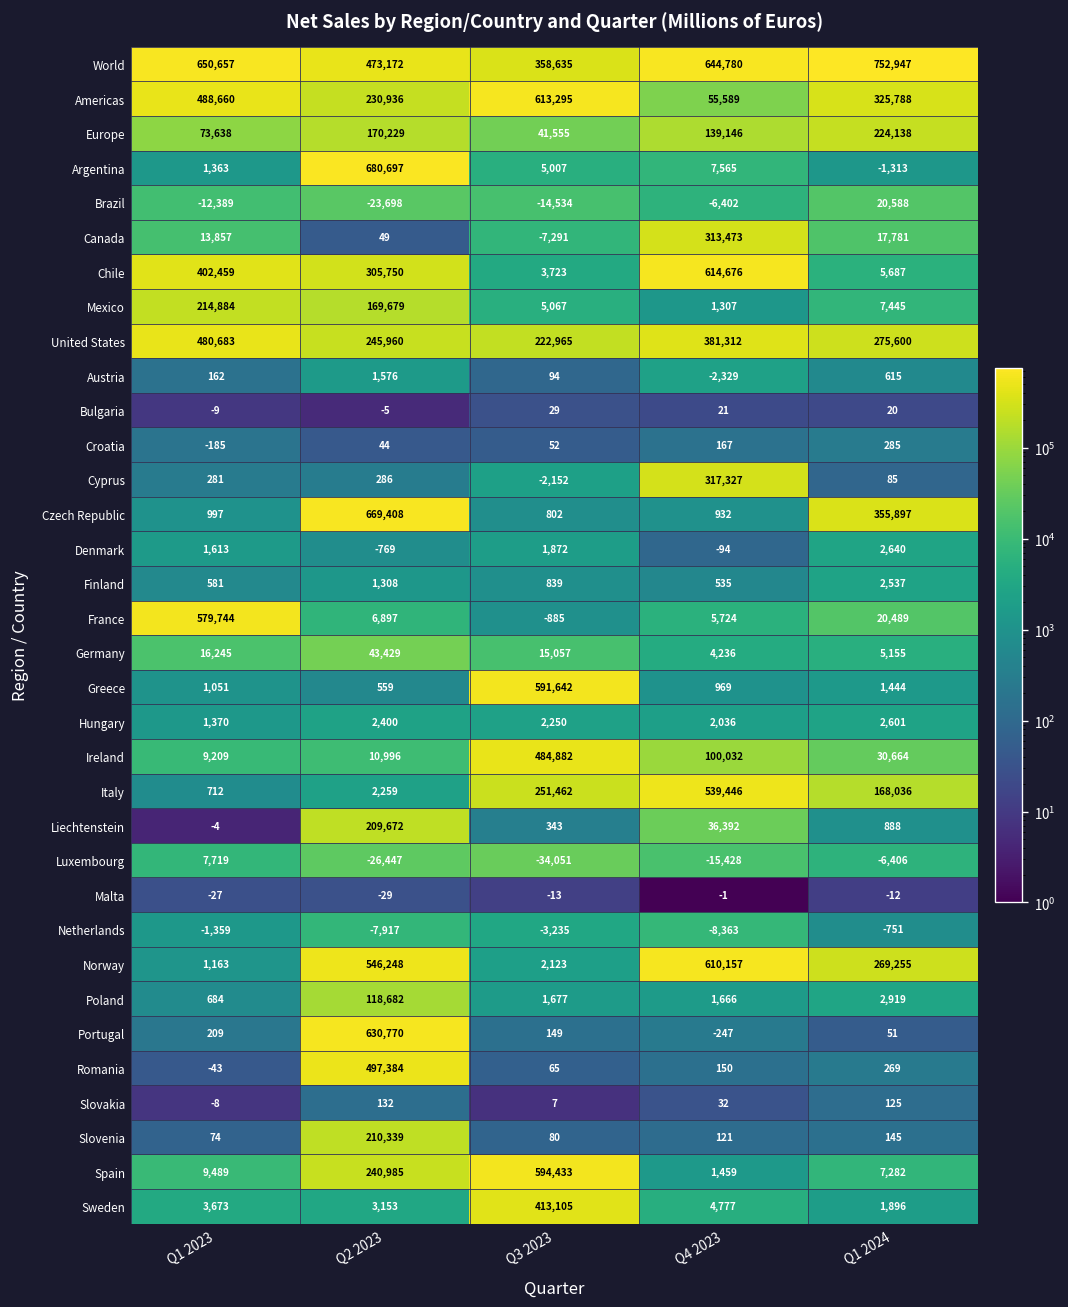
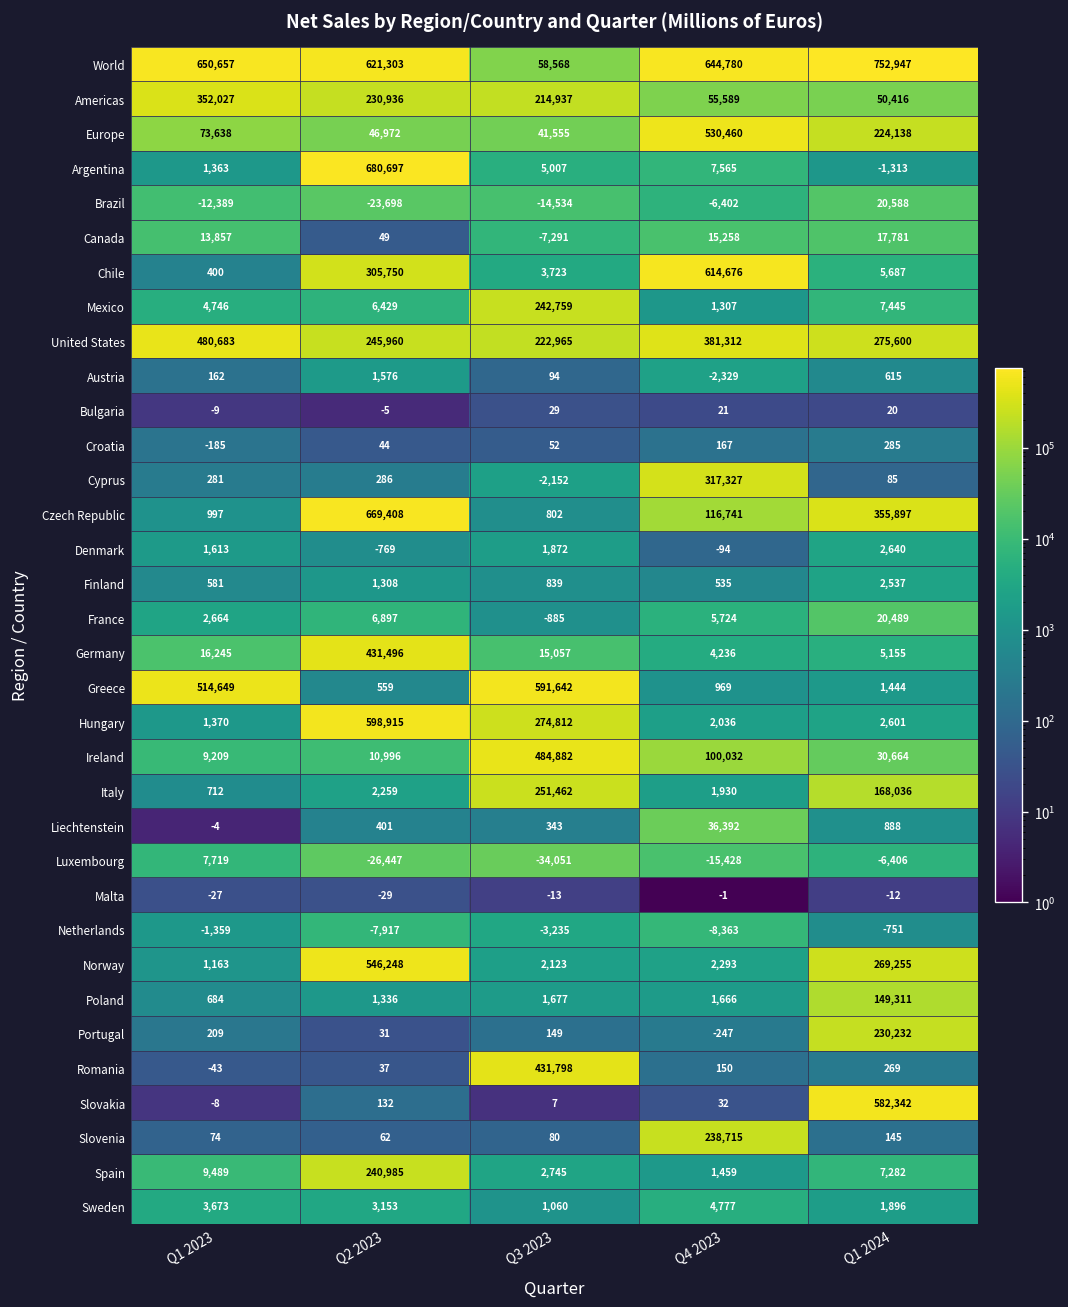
  {
    "World": {
      "Q1 2023": "650,657",
-     "Q2 2023": "473,172",
-     "Q3 2023": "358,635",
+     "Q2 2023": "621,303",
+     "Q3 2023": "58,568",
      "Q4 2023": "644,780",
      "Q1 2024": "752,947"
    },
    "Americas": {
-     "Q1 2023": "488,660",
+     "Q1 2023": "352,027",
      "Q2 2023": "230,936",
-     "Q3 2023": "613,295",
+     "Q3 2023": "214,937",
      "Q4 2023": "55,589",
-     "Q1 2024": "325,788"
+     "Q1 2024": "50,416"
    },
    "Europe": {
      "Q1 2023": "73,638",
-     "Q2 2023": "170,229",
+     "Q2 2023": "46,972",
      "Q3 2023": "41,555",
-     "Q4 2023": "139,146",
+     "Q4 2023": "530,460",
      "Q1 2024": "224,138"
    },
    "Argentina": {
      "Q1 2023": "1,363",
      "Q2 2023": "680,697",
      "Q3 2023": "5,007",
      "Q4 2023": "7,565",
      "Q1 2024": "-1,313"
    },
    "Brazil": {
      "Q1 2023": "-12,389",
      "Q2 2023": "-23,698",
      "Q3 2023": "-14,534",
      "Q4 2023": "-6,402",
      "Q1 2024": "20,588"
    },
    "Canada": {
      "Q1 2023": "13,857",
      "Q2 2023": "49",
      "Q3 2023": "-7,291",
-     "Q4 2023": "313,473",
+     "Q4 2023": "15,258",
      "Q1 2024": "17,781"
    },
    "Chile": {
-     "Q1 2023": "402,459",
+     "Q1 2023": "400",
      "Q2 2023": "305,750",
      "Q3 2023": "3,723",
      "Q4 2023": "614,676",
      "Q1 2024": "5,687"
    },
    "Mexico": {
-     "Q1 2023": "214,884",
-     "Q2 2023": "169,679",
-     "Q3 2023": "5,067",
+     "Q1 2023": "4,746",
+     "Q2 2023": "6,429",
+     "Q3 2023": "242,759",
      "Q4 2023": "1,307",
      "Q1 2024": "7,445"
    },
    "United States": {
      "Q1 2023": "480,683",
      "Q2 2023": "245,960",
      "Q3 2023": "222,965",
      "Q4 2023": "381,312",
      "Q1 2024": "275,600"
    },
    "Austria": {
      "Q1 2023": "162",
      "Q2 2023": "1,576",
      "Q3 2023": "94",
      "Q4 2023": "-2,329",
      "Q1 2024": "615"
    },
    "Bulgaria": {
      "Q1 2023": "-9",
      "Q2 2023": "-5",
      "Q3 2023": "29",
      "Q4 2023": "21",
      "Q1 2024": "20"
    },
    "Croatia": {
      "Q1 2023": "-185",
      "Q2 2023": "44",
      "Q3 2023": "52",
      "Q4 2023": "167",
      "Q1 2024": "285"
    },
    "Cyprus": {
      "Q1 2023": "281",
      "Q2 2023": "286",
      "Q3 2023": "-2,152",
      "Q4 2023": "317,327",
      "Q1 2024": "85"
    },
    "Czech Republic": {
      "Q1 2023": "997",
      "Q2 2023": "669,408",
      "Q3 2023": "802",
-     "Q4 2023": "932",
+     "Q4 2023": "116,741",
      "Q1 2024": "355,897"
    },
    "Denmark": {
      "Q1 2023": "1,613",
      "Q2 2023": "-769",
      "Q3 2023": "1,872",
      "Q4 2023": "-94",
      "Q1 2024": "2,640"
    },
    "Finland": {
      "Q1 2023": "581",
      "Q2 2023": "1,308",
      "Q3 2023": "839",
      "Q4 2023": "535",
      "Q1 2024": "2,537"
    },
    "France": {
-     "Q1 2023": "579,744",
+     "Q1 2023": "2,664",
      "Q2 2023": "6,897",
      "Q3 2023": "-885",
      "Q4 2023": "5,724",
      "Q1 2024": "20,489"
    },
    "Germany": {
      "Q1 2023": "16,245",
-     "Q2 2023": "43,429",
+     "Q2 2023": "431,496",
      "Q3 2023": "15,057",
      "Q4 2023": "4,236",
      "Q1 2024": "5,155"
    },
    "Greece": {
-     "Q1 2023": "1,051",
+     "Q1 2023": "514,649",
      "Q2 2023": "559",
      "Q3 2023": "591,642",
      "Q4 2023": "969",
      "Q1 2024": "1,444"
    },
    "Hungary": {
      "Q1 2023": "1,370",
-     "Q2 2023": "2,400",
-     "Q3 2023": "2,250",
+     "Q2 2023": "598,915",
+     "Q3 2023": "274,812",
      "Q4 2023": "2,036",
      "Q1 2024": "2,601"
    },
    "Ireland": {
      "Q1 2023": "9,209",
      "Q2 2023": "10,996",
      "Q3 2023": "484,882",
      "Q4 2023": "100,032",
      "Q1 2024": "30,664"
    },
    "Italy": {
      "Q1 2023": "712",
      "Q2 2023": "2,259",
      "Q3 2023": "251,462",
-     "Q4 2023": "539,446",
+     "Q4 2023": "1,930",
      "Q1 2024": "168,036"
    },
    "Liechtenstein": {
      "Q1 2023": "-4",
-     "Q2 2023": "209,672",
+     "Q2 2023": "401",
      "Q3 2023": "343",
      "Q4 2023": "36,392",
      "Q1 2024": "888"
    },
    "Luxembourg": {
      "Q1 2023": "7,719",
      "Q2 2023": "-26,447",
      "Q3 2023": "-34,051",
      "Q4 2023": "-15,428",
      "Q1 2024": "-6,406"
    },
    "Malta": {
      "Q1 2023": "-27",
      "Q2 2023": "-29",
      "Q3 2023": "-13",
      "Q4 2023": "-1",
      "Q1 2024": "-12"
    },
    "Netherlands": {
      "Q1 2023": "-1,359",
      "Q2 2023": "-7,917",
      "Q3 2023": "-3,235",
      "Q4 2023": "-8,363",
      "Q1 2024": "-751"
    },
    "Norway": {
      "Q1 2023": "1,163",
      "Q2 2023": "546,248",
      "Q3 2023": "2,123",
-     "Q4 2023": "610,157",
+     "Q4 2023": "2,293",
      "Q1 2024": "269,255"
    },
    "Poland": {
      "Q1 2023": "684",
-     "Q2 2023": "118,682",
+     "Q2 2023": "1,336",
      "Q3 2023": "1,677",
      "Q4 2023": "1,666",
-     "Q1 2024": "2,919"
+     "Q1 2024": "149,311"
    },
    "Portugal": {
      "Q1 2023": "209",
-     "Q2 2023": "630,770",
+     "Q2 2023": "31",
      "Q3 2023": "149",
      "Q4 2023": "-247",
-     "Q1 2024": "51"
+     "Q1 2024": "230,232"
    },
    "Romania": {
      "Q1 2023": "-43",
-     "Q2 2023": "497,384",
-     "Q3 2023": "65",
+     "Q2 2023": "37",
+     "Q3 2023": "431,798",
      "Q4 2023": "150",
      "Q1 2024": "269"
    },
    "Slovakia": {
      "Q1 2023": "-8",
      "Q2 2023": "132",
      "Q3 2023": "7",
      "Q4 2023": "32",
-     "Q1 2024": "125"
+     "Q1 2024": "582,342"
    },
    "Slovenia": {
      "Q1 2023": "74",
-     "Q2 2023": "210,339",
+     "Q2 2023": "62",
      "Q3 2023": "80",
-     "Q4 2023": "121",
+     "Q4 2023": "238,715",
      "Q1 2024": "145"
    },
    "Spain": {
      "Q1 2023": "9,489",
      "Q2 2023": "240,985",
-     "Q3 2023": "594,433",
+     "Q3 2023": "2,745",
      "Q4 2023": "1,459",
      "Q1 2024": "7,282"
    },
    "Sweden": {
      "Q1 2023": "3,673",
      "Q2 2023": "3,153",
-     "Q3 2023": "413,105",
+     "Q3 2023": "1,060",
      "Q4 2023": "4,777",
      "Q1 2024": "1,896"
    }
  }
